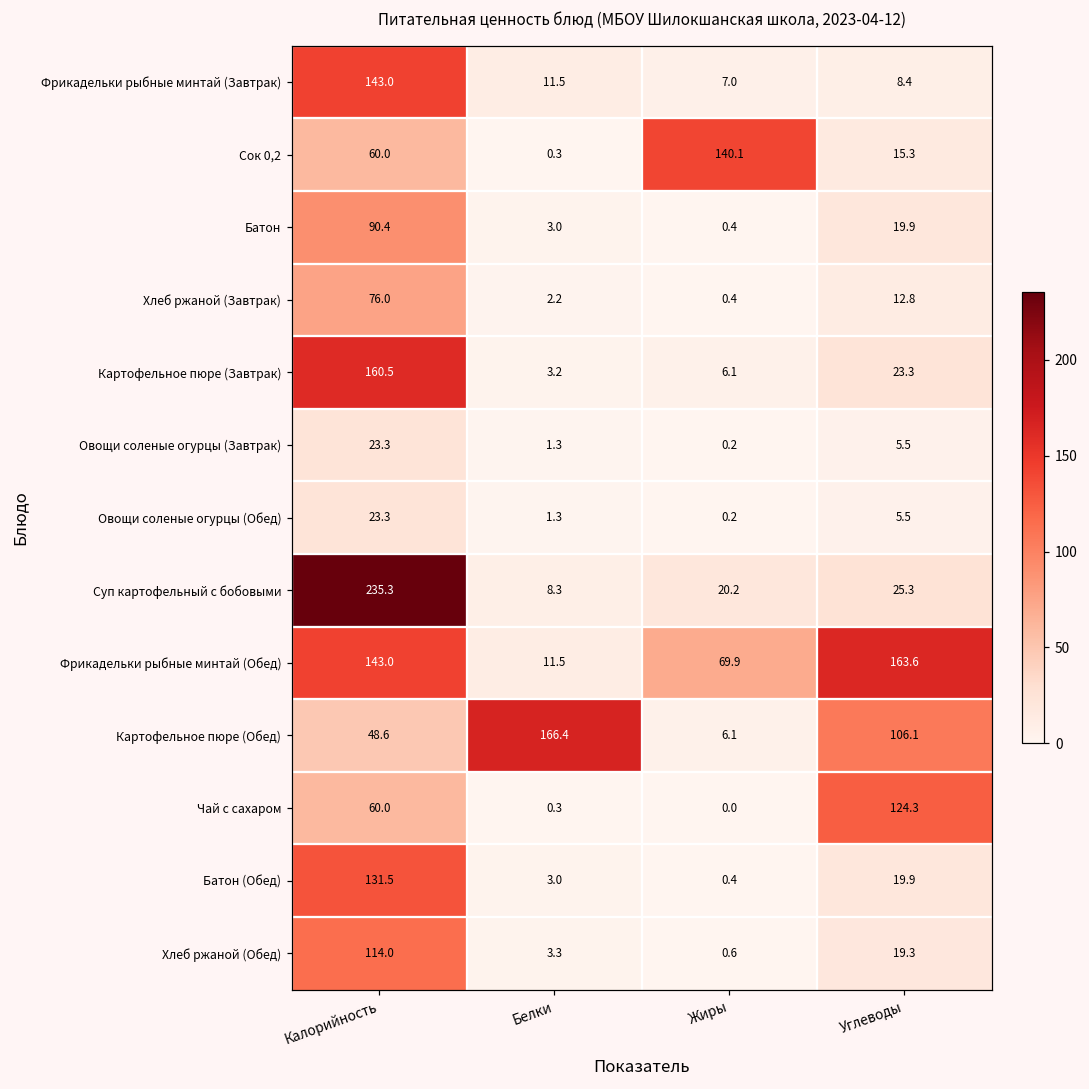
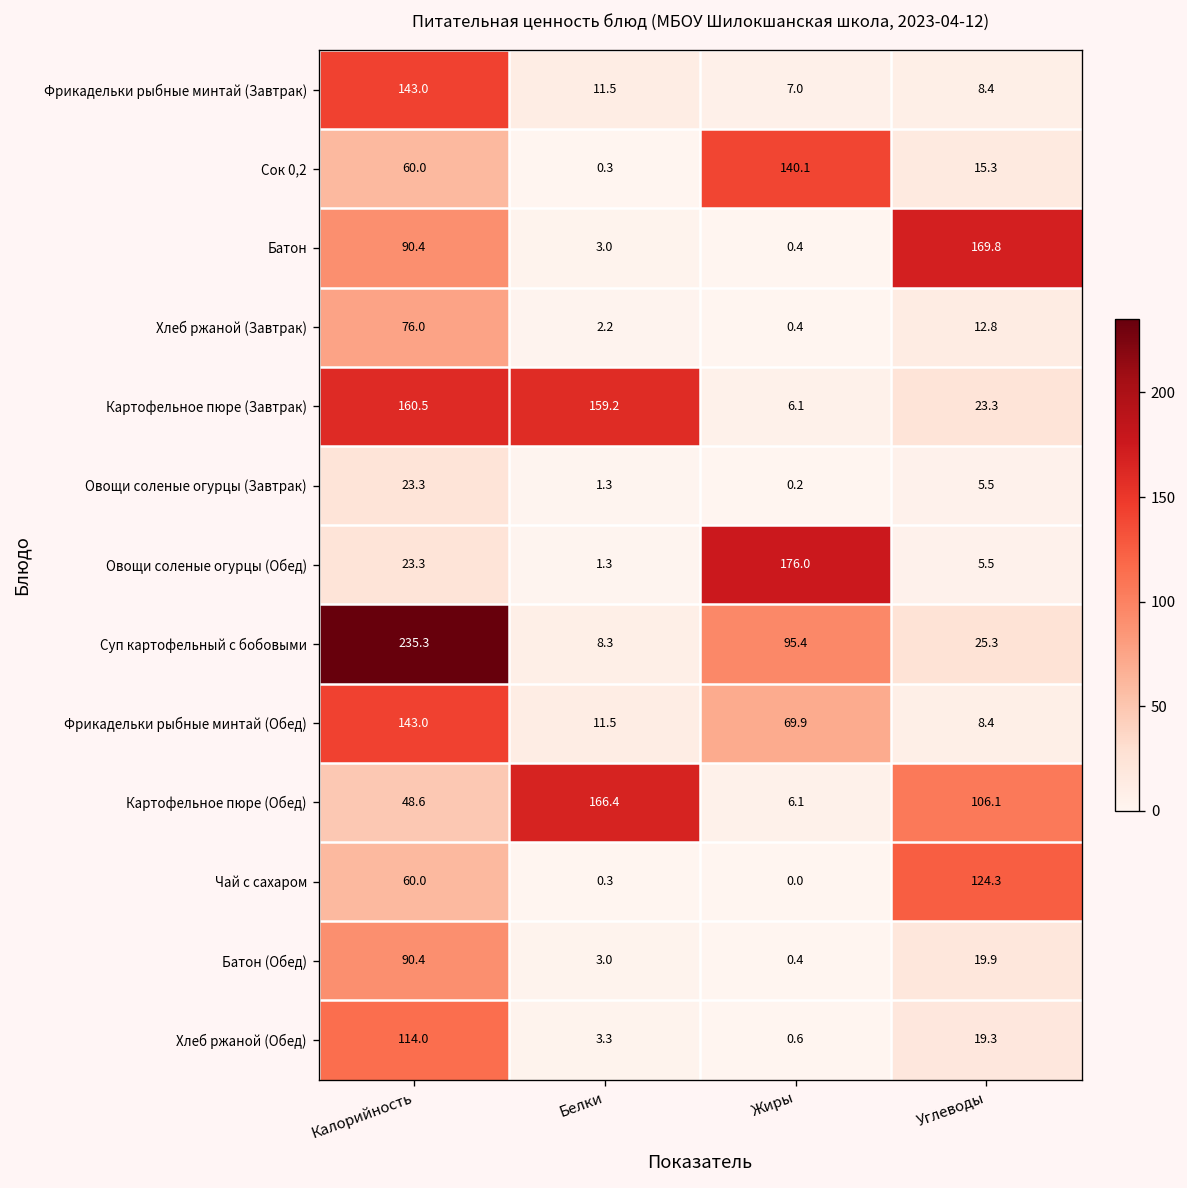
  {
    "Фрикадельки рыбные минтай (Завтрак)": {
      "Калорийность": 143.0,
      "Белки": 11.5,
      "Жиры": 7.0,
      "Углеводы": 8.4
    },
    "Сок 0,2": {
      "Калорийность": 60.0,
      "Белки": 0.3,
      "Жиры": 140.1,
      "Углеводы": 15.3
    },
    "Батон": {
      "Калорийность": 90.4,
      "Белки": 3.0,
      "Жиры": 0.4,
-     "Углеводы": 19.9
+     "Углеводы": 169.8
    },
    "Хлеб ржаной (Завтрак)": {
      "Калорийность": 76.0,
      "Белки": 2.2,
      "Жиры": 0.4,
      "Углеводы": 12.8
    },
    "Картофельное пюре (Завтрак)": {
      "Калорийность": 160.5,
-     "Белки": 3.2,
+     "Белки": 159.2,
      "Жиры": 6.1,
      "Углеводы": 23.3
    },
    "Овощи соленые огурцы (Завтрак)": {
      "Калорийность": 23.3,
      "Белки": 1.3,
      "Жиры": 0.2,
      "Углеводы": 5.5
    },
    "Овощи соленые огурцы (Обед)": {
      "Калорийность": 23.3,
      "Белки": 1.3,
-     "Жиры": 0.2,
+     "Жиры": 176.0,
      "Углеводы": 5.5
    },
    "Суп картофельный с бобовыми": {
      "Калорийность": 235.3,
      "Белки": 8.3,
-     "Жиры": 20.2,
+     "Жиры": 95.4,
      "Углеводы": 25.3
    },
    "Фрикадельки рыбные минтай (Обед)": {
      "Калорийность": 143.0,
      "Белки": 11.5,
      "Жиры": 69.9,
-     "Углеводы": 163.6
+     "Углеводы": 8.4
    },
    "Картофельное пюре (Обед)": {
      "Калорийность": 48.6,
      "Белки": 166.4,
      "Жиры": 6.1,
      "Углеводы": 106.1
    },
    "Чай с сахаром": {
      "Калорийность": 60.0,
      "Белки": 0.3,
      "Жиры": 0.0,
      "Углеводы": 124.3
    },
    "Батон (Обед)": {
-     "Калорийность": 131.5,
+     "Калорийность": 90.4,
      "Белки": 3.0,
      "Жиры": 0.4,
      "Углеводы": 19.9
    },
    "Хлеб ржаной (Обед)": {
      "Калорийность": 114.0,
      "Белки": 3.3,
      "Жиры": 0.6,
      "Углеводы": 19.3
    }
  }
